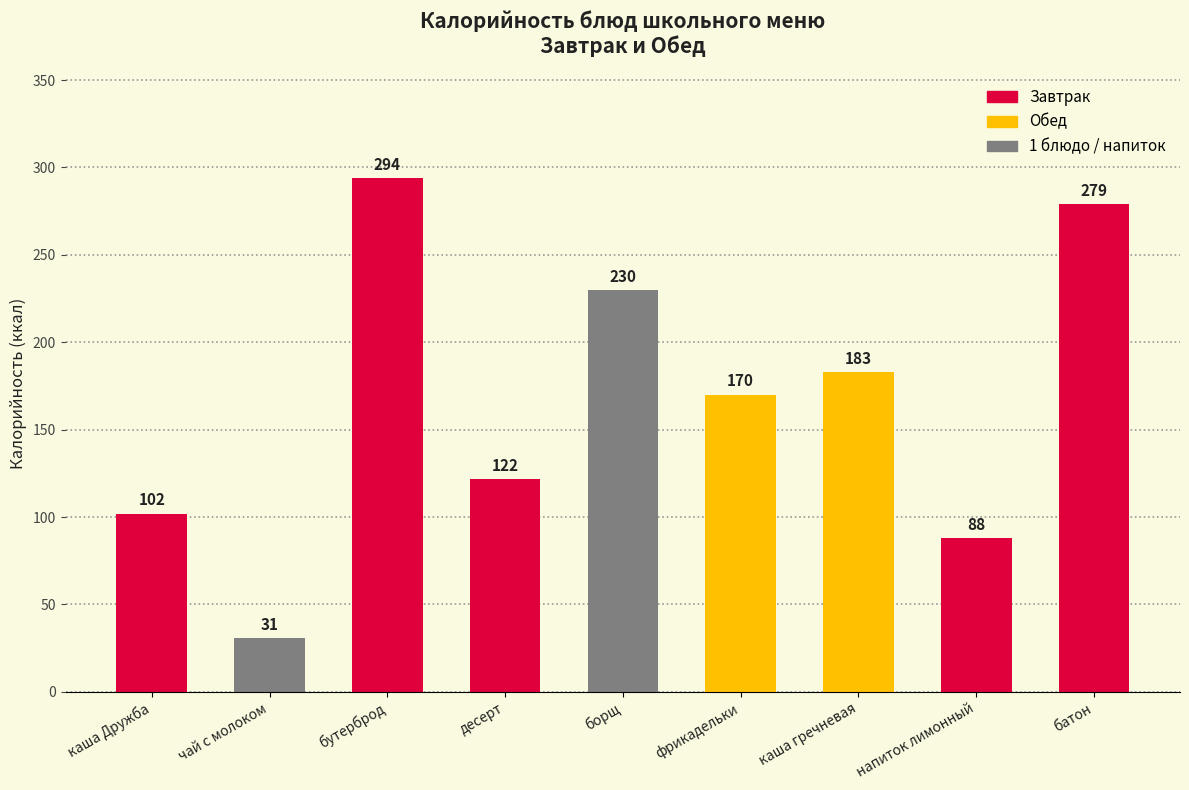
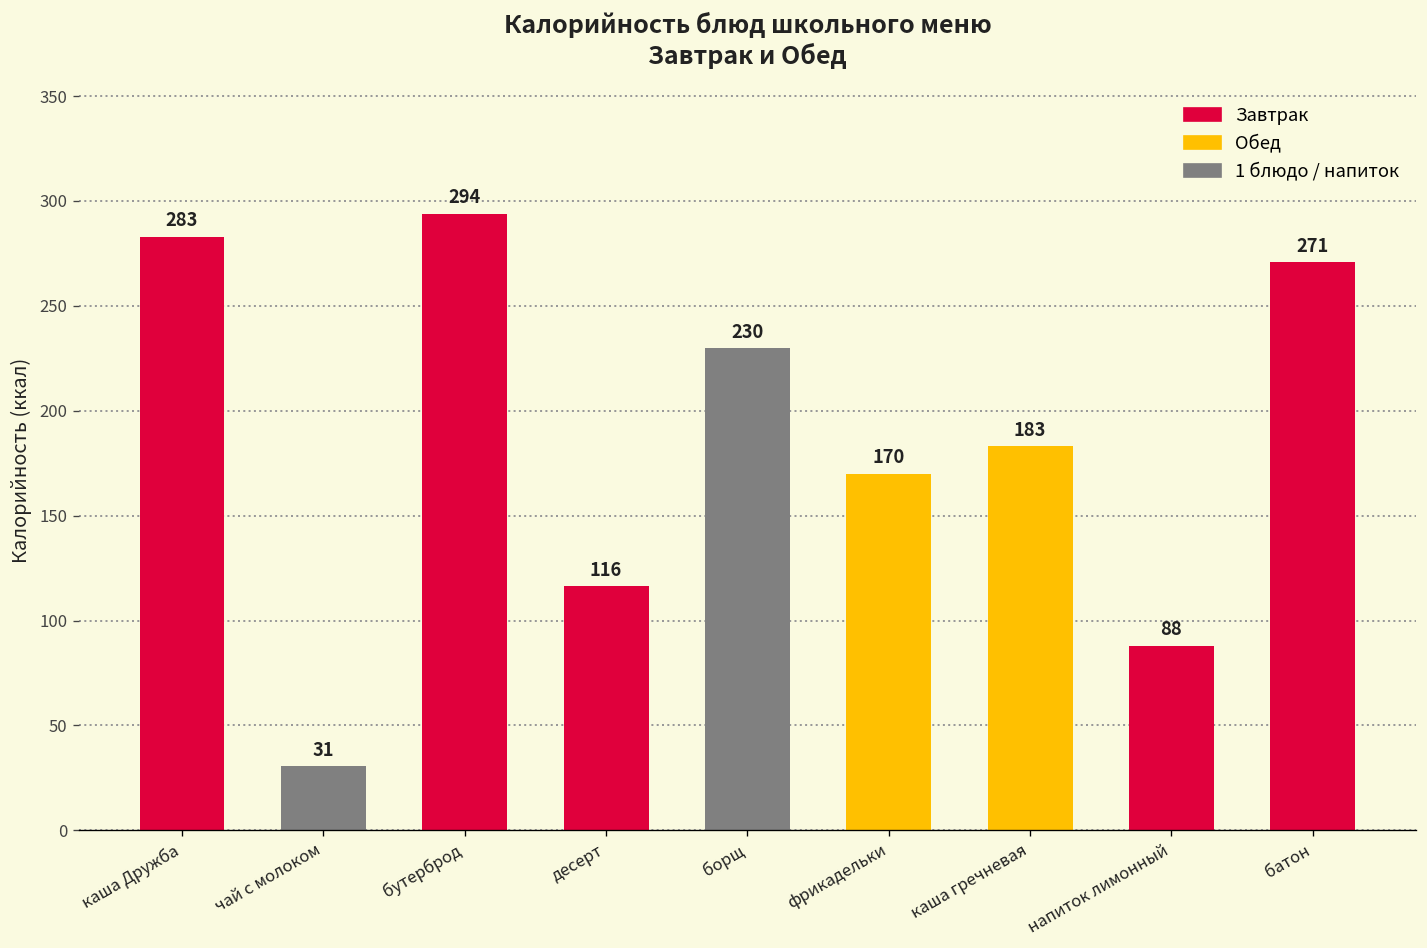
  {
-   "каша Дружба": 102,
+   "каша Дружба": 283,
    "чай с молоком": 31,
    "бутерброд": 294,
-   "десерт": 122,
+   "десерт": 116,
    "борщ": 230,
    "фрикадельки": 170,
    "каша гречневая": 183,
    "напиток лимонный": 88,
-   "батон": 279
+   "батон": 271
  }
